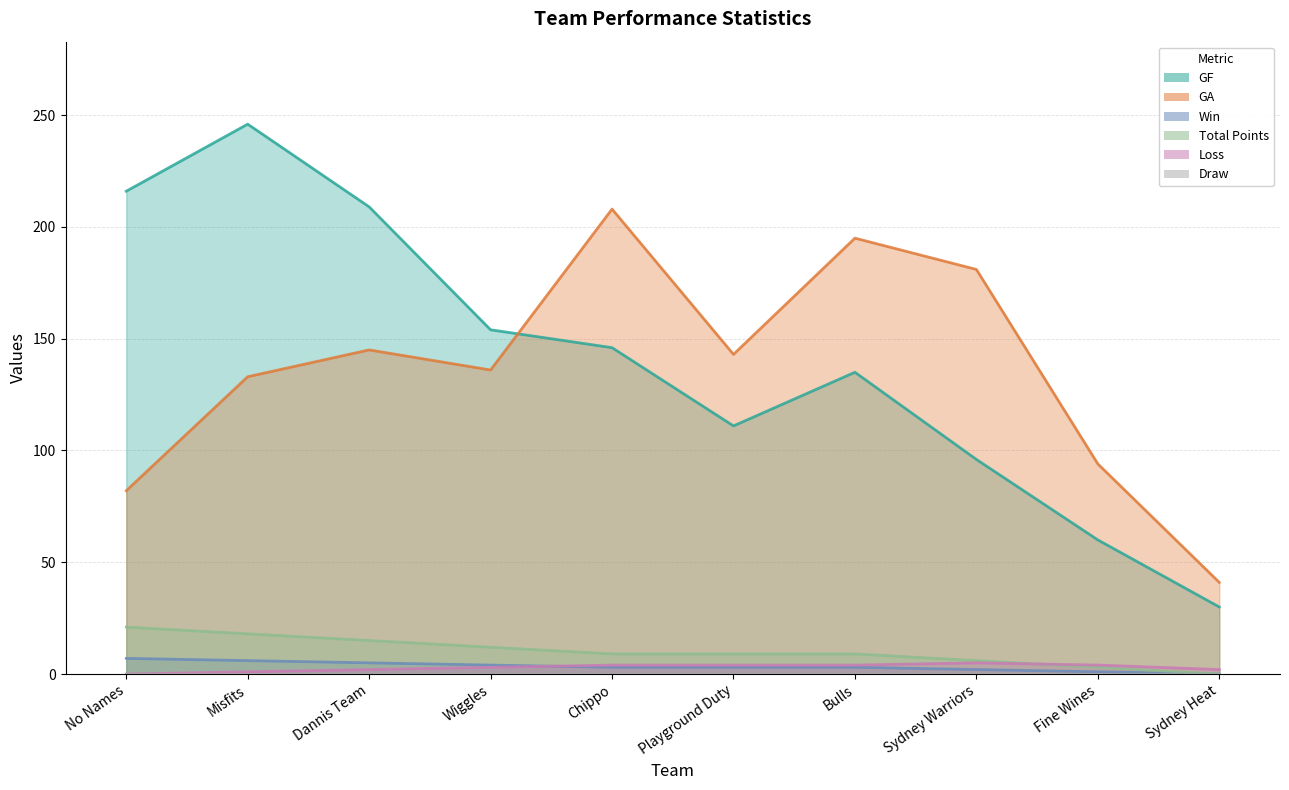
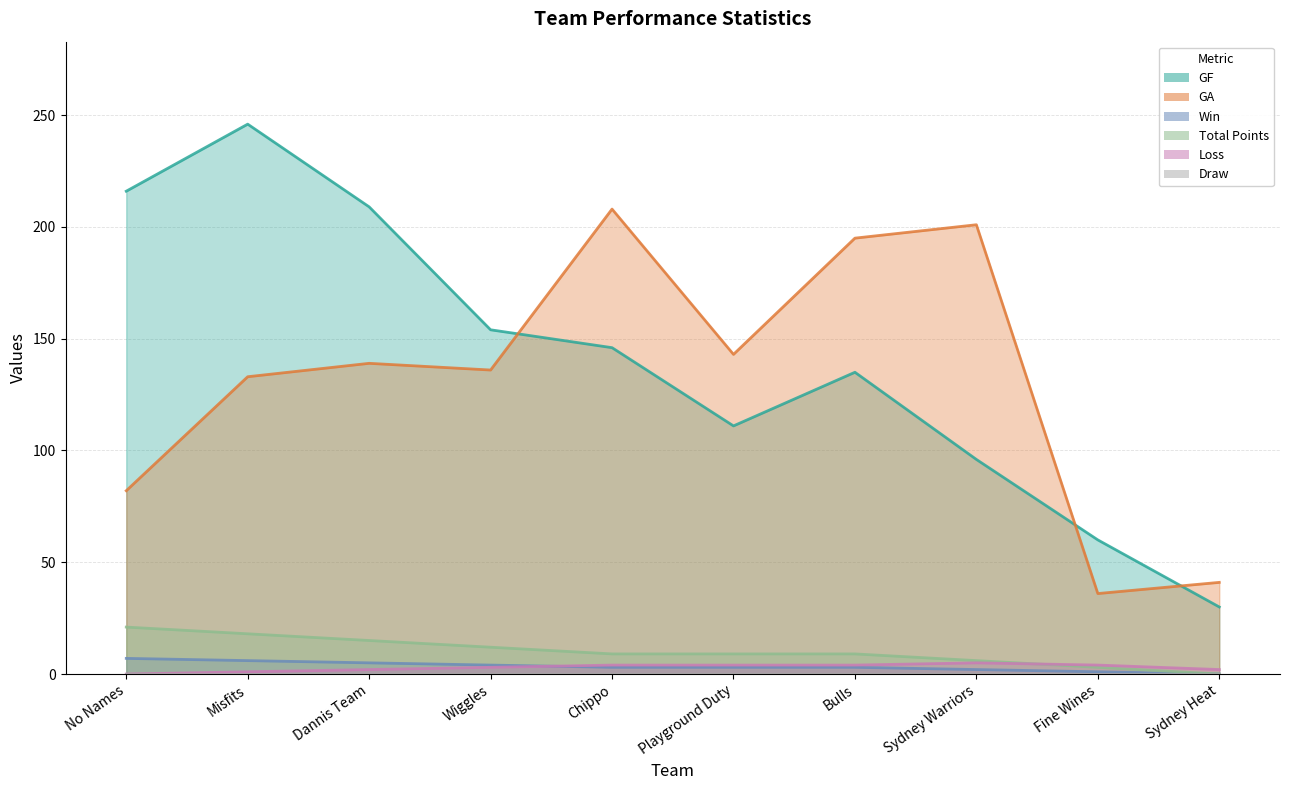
  {
    "GA": {
      "No Names": 82,
      "Misfits": 133,
-     "Dannis Team": 145,
+     "Dannis Team": 139,
      "Wiggles": 136,
      "Chippo": 208,
      "Playground Duty": 143,
      "Bulls": 195,
-     "Sydney Warriors": 181,
-     "Fine Wines": 94,
+     "Sydney Warriors": 201,
+     "Fine Wines": 36,
      "Sydney Heat": 41
    }
  }
